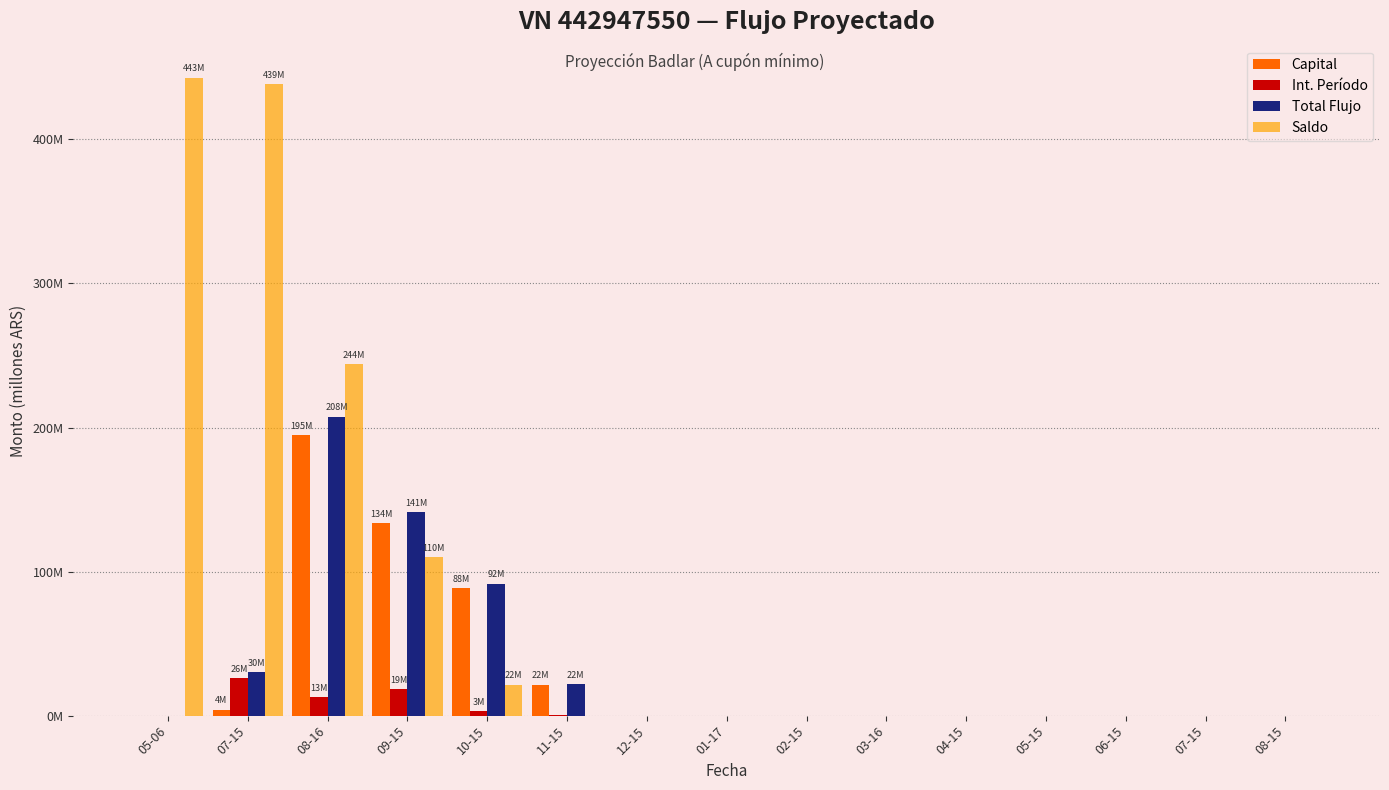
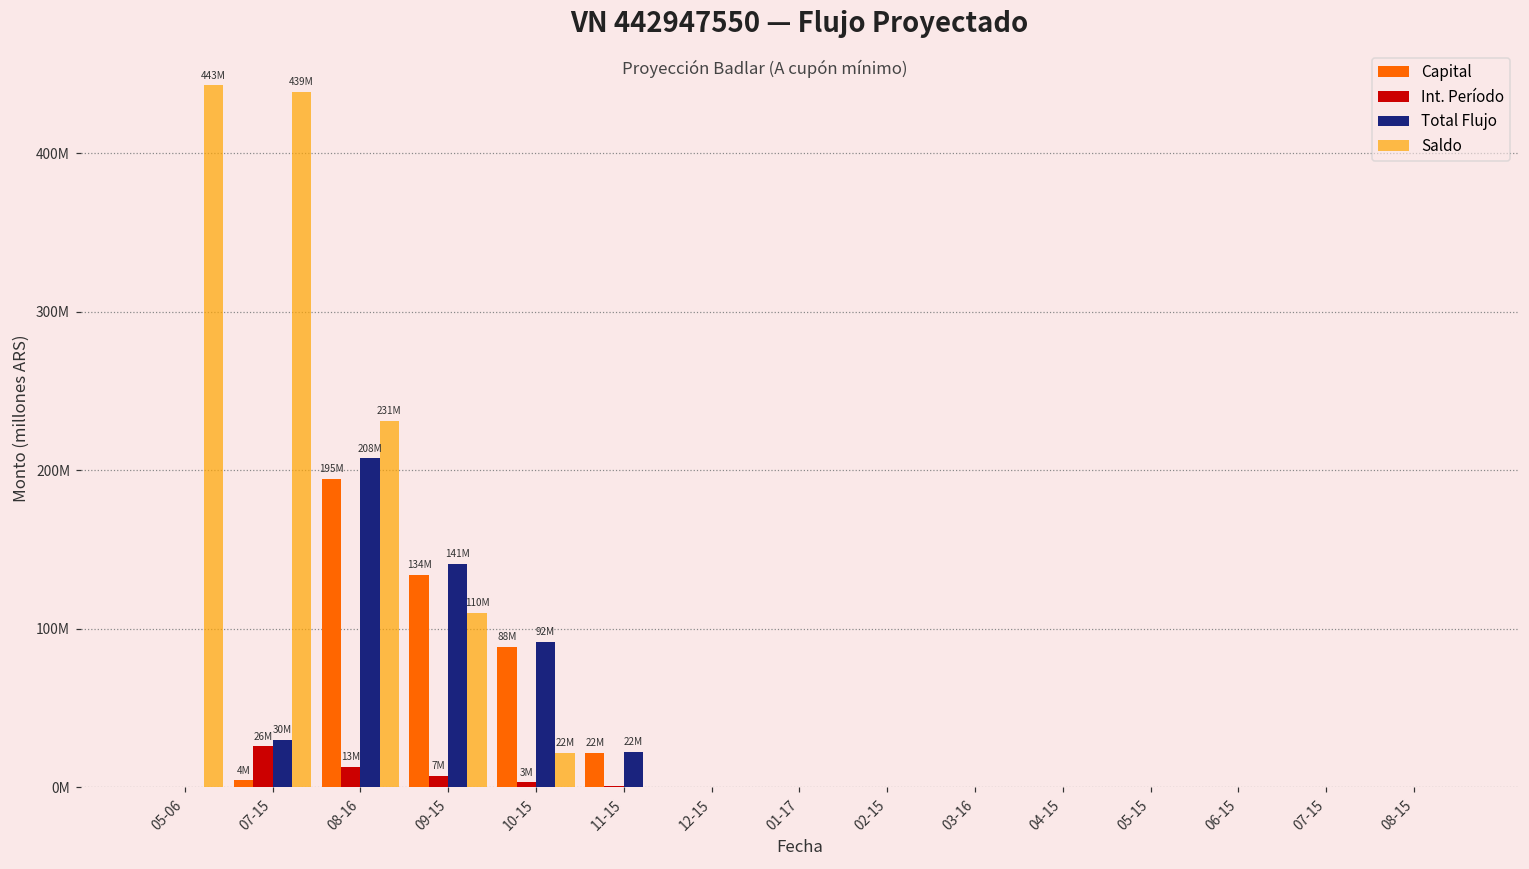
  {
    "Capital": {
      "08-16": "195M",
      "09-15": "134M",
      "10-15": "88M",
      "11-15": "22M"
    },
    "Int. Período": {
      "08-16": "13M",
-     "09-15": "19M",
+     "09-15": "7M",
      "10-15": "3M"
    },
    "Total Flujo": {
      "08-16": "208M",
      "09-15": "141M",
      "10-15": "92M",
      "11-15": "22M"
    },
    "Saldo": {
      "05-06": "443M",
-     "08-16": "244M",
+     "08-16": "231M",
      "09-15": "110M",
      "10-15": "22M"
    }
  }
